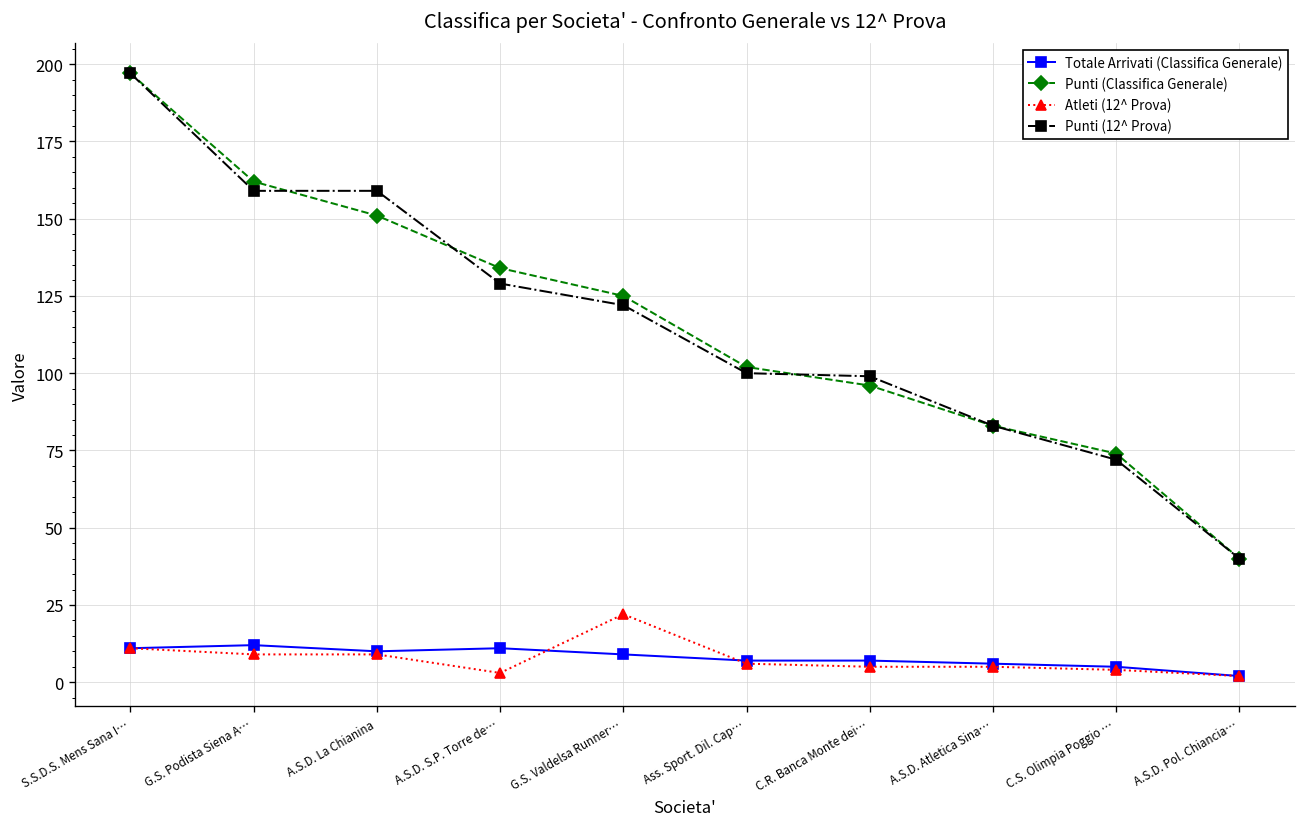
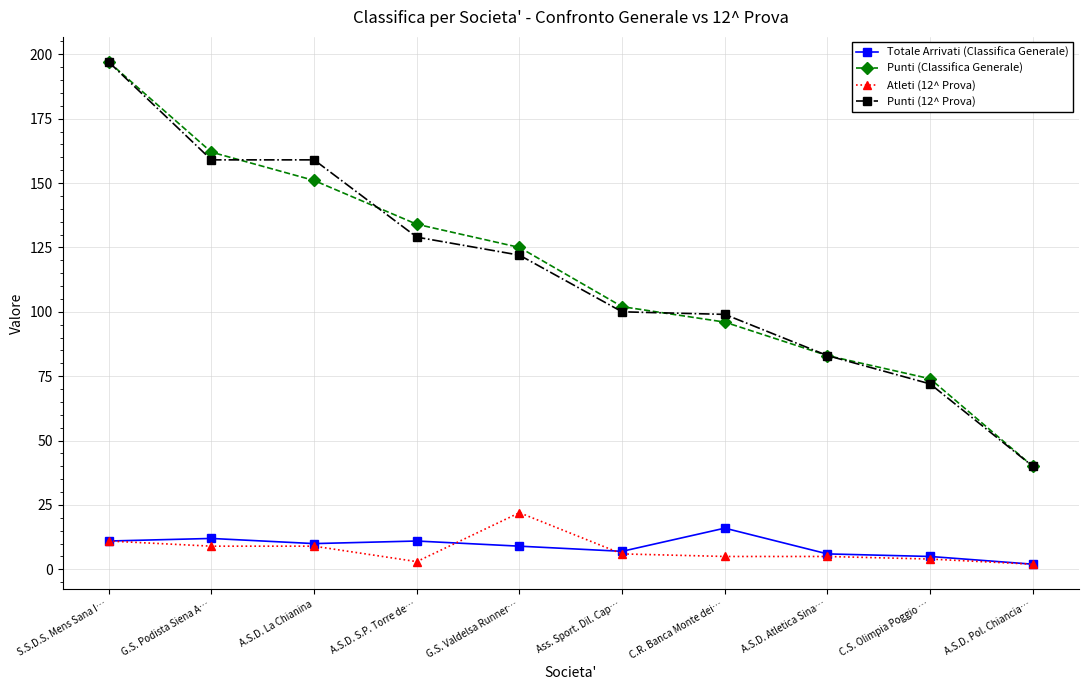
  {
    "Totale Arrivati (Classifica Generale)": {
      "G.S. Podista Siena A…": 12,
      "A.S.D. La Chianina": 10,
      "A.S.D. S.P. Torre de…": 11,
      "G.S. Valdelsa Runner…": 9,
      "Ass. Sport. Dil. Cap…": 7,
-     "C.R. Banca Monte dei…": 7,
+     "C.R. Banca Monte dei…": 16,
      "A.S.D. Atletica Sina…": 6,
      "C.S. Olimpia Poggio …": 5
    },
    "Punti (Classifica Generale)": {
      "G.S. Podista Siena A…": 162,
      "A.S.D. La Chianina": 151,
      "A.S.D. S.P. Torre de…": 134,
      "G.S. Valdelsa Runner…": 125,
      "Ass. Sport. Dil. Cap…": 102,
      "C.R. Banca Monte dei…": 96,
      "C.S. Olimpia Poggio …": 74
    },
    "Atleti (12^ Prova)": {
      "G.S. Podista Siena A…": 9,
      "A.S.D. La Chianina": 9,
      "A.S.D. S.P. Torre de…": 3,
      "G.S. Valdelsa Runner…": 22,
      "Ass. Sport. Dil. Cap…": 6,
      "C.R. Banca Monte dei…": 5,
      "A.S.D. Atletica Sina…": 5,
      "C.S. Olimpia Poggio …": 4
    },
    "Punti (12^ Prova)": {
      "G.S. Podista Siena A…": 159,
      "A.S.D. La Chianina": 159,
      "A.S.D. S.P. Torre de…": 129,
      "G.S. Valdelsa Runner…": 122,
      "Ass. Sport. Dil. Cap…": 100,
      "C.R. Banca Monte dei…": 99,
      "C.S. Olimpia Poggio …": 72
    }
  }
